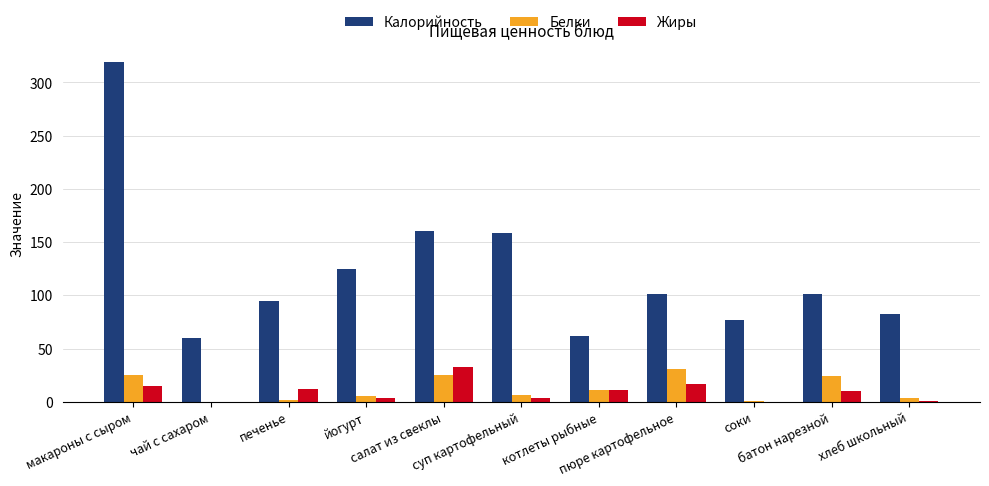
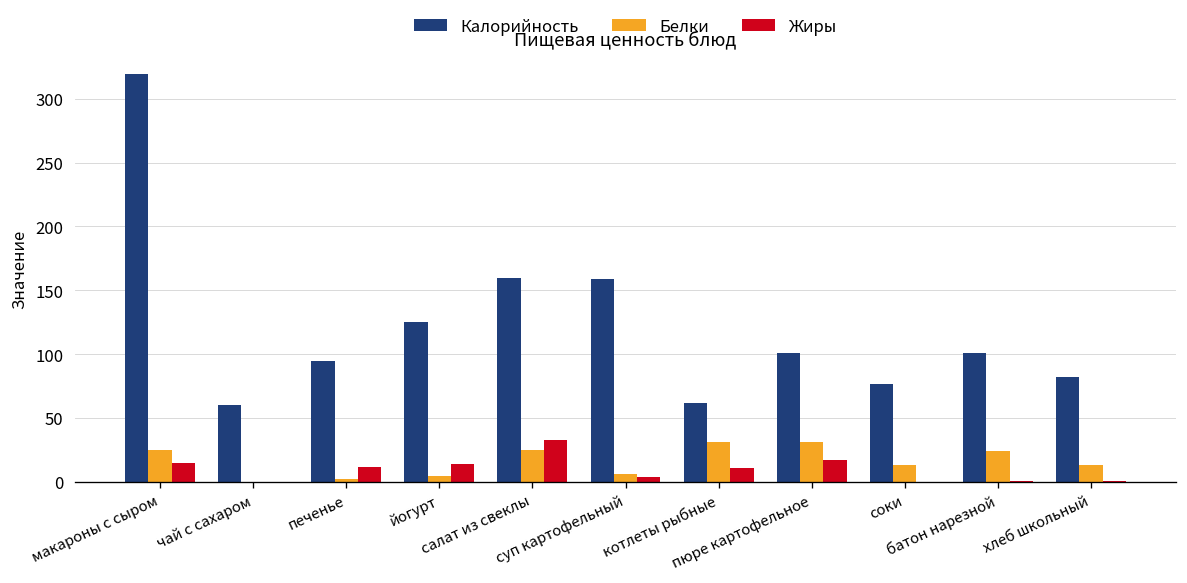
  {
    "Калорийность": {
      "макароны с сыром": 319,
      "чай с сахаром": 60,
      "печенье": 95,
      "йогурт": 125,
      "салат из свеклы": 160,
      "суп картофельный": 159,
      "котлеты рыбные": 62,
      "пюре картофельное": 101,
      "соки": 77,
      "батон нарезной": 101,
      "хлеб школьный": 82
    },
    "Белки": {
      "макароны с сыром": 25,
      "чай с сахаром": 0,
      "йогурт": 5,
      "салат из свеклы": 25,
      "суп картофельный": 6,
-     "котлеты рыбные": 11,
+     "котлеты рыбные": 31,
      "пюре картофельное": 31,
-     "соки": 1,
+     "соки": 13,
      "батон нарезной": 24,
-     "хлеб школьный": 4
+     "хлеб школьный": 13
    },
    "Жиры": {
      "макароны с сыром": 15,
      "чай с сахаром": 0,
      "печенье": 12,
-     "йогурт": 4,
+     "йогурт": 14,
      "салат из свеклы": 33,
      "суп картофельный": 4,
      "котлеты рыбные": 11,
      "пюре картофельное": 17,
      "соки": 0,
-     "батон нарезной": 10
+     "батон нарезной": 1
    }
  }
